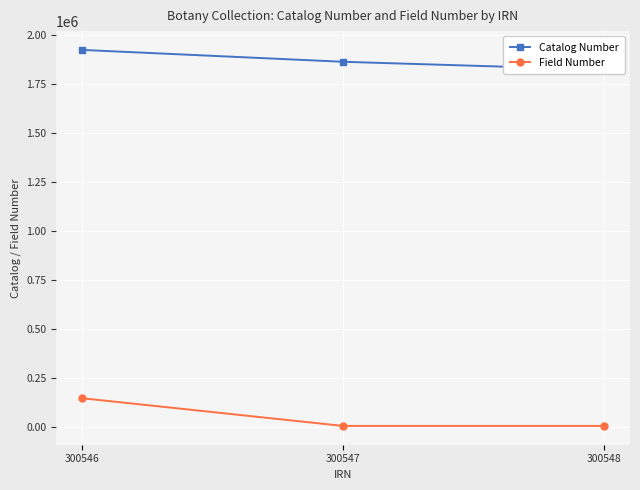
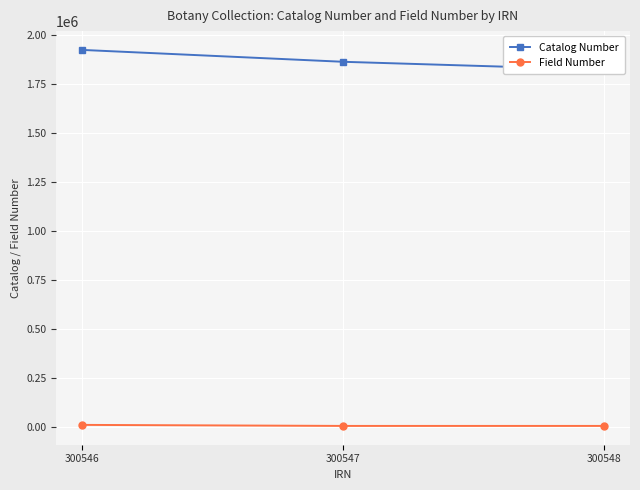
  {
    "Catalog Number": {
      "300546": 1920000,
      "300547": 1860000
    },
    "Field Number": {
-     "300546": 150000,
+     "300546": 10000,
      "300547": 0,
      "300548": 0
    }
  }
